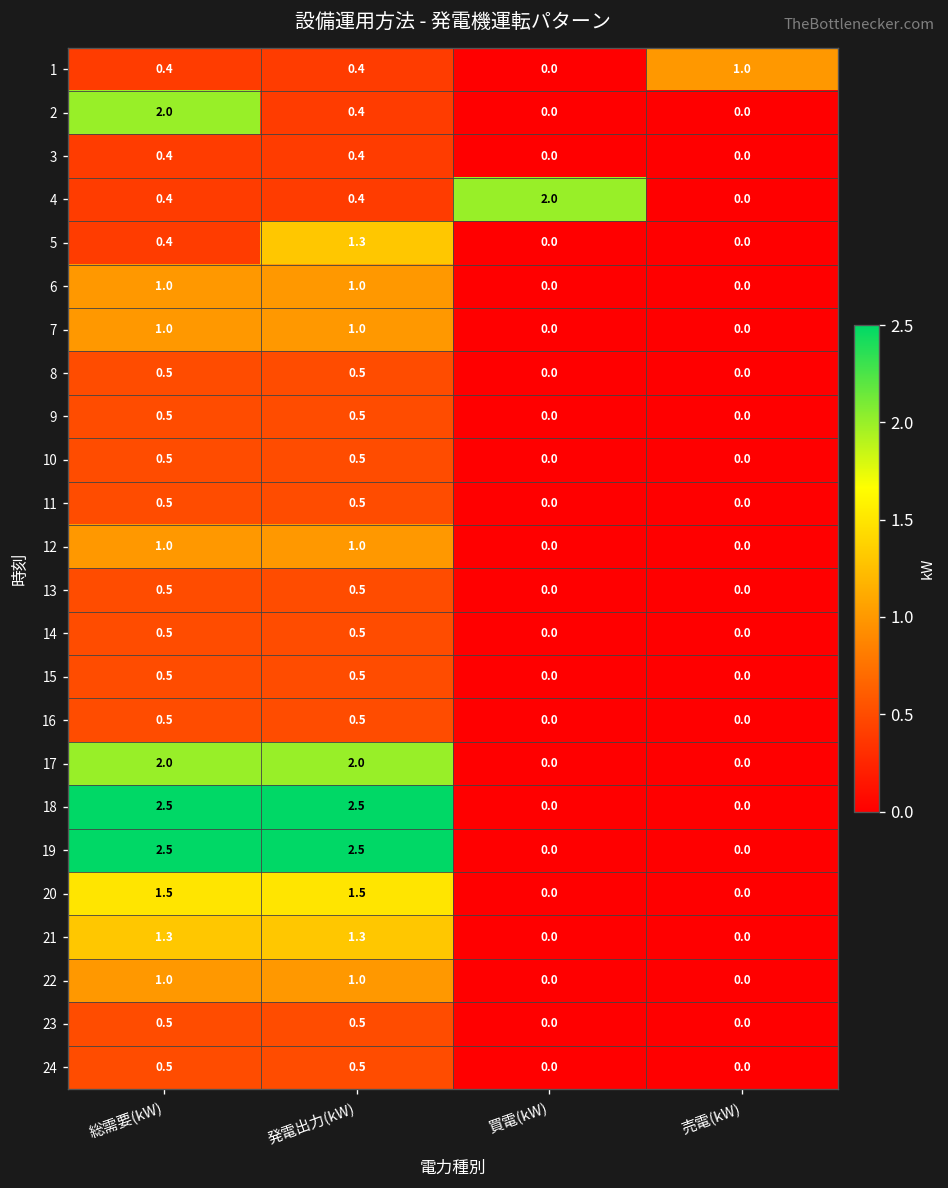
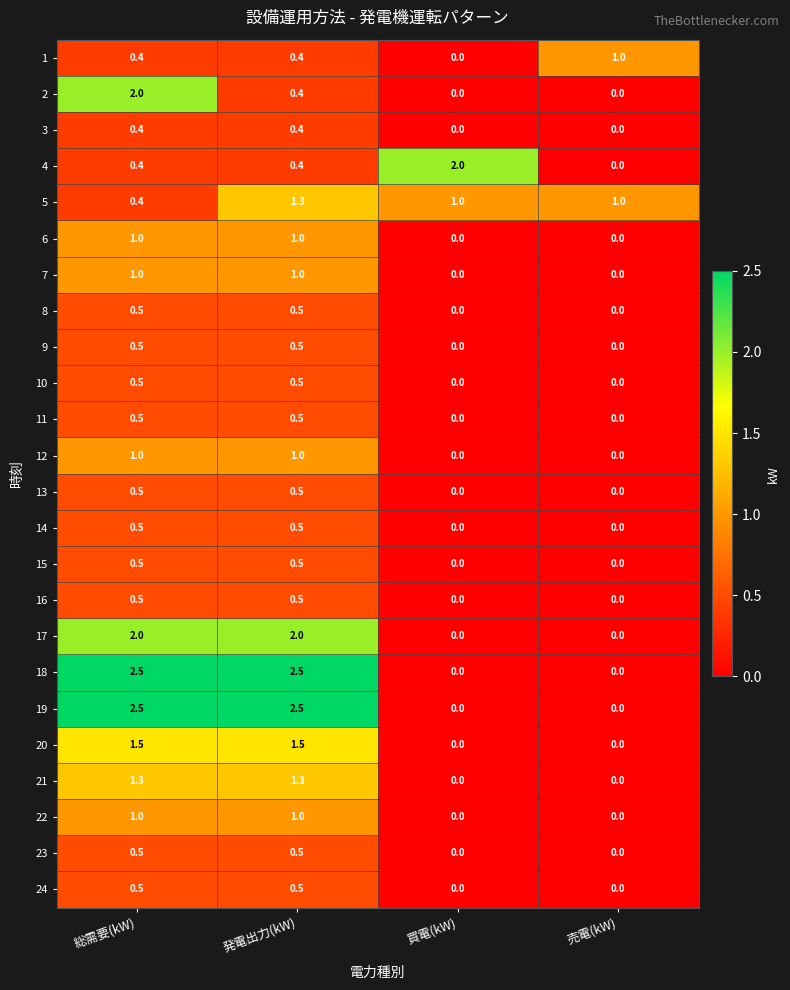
  {
    "1": {
      "総需要(kW)": 0.4,
      "発電出力(kW)": 0.4,
      "買電(kW)": 0.0,
      "売電(kW)": 1.0
    },
    "2": {
      "総需要(kW)": 2.0,
      "発電出力(kW)": 0.4,
      "買電(kW)": 0.0,
      "売電(kW)": 0.0
    },
    "3": {
      "総需要(kW)": 0.4,
      "発電出力(kW)": 0.4,
      "買電(kW)": 0.0,
      "売電(kW)": 0.0
    },
    "4": {
      "総需要(kW)": 0.4,
      "発電出力(kW)": 0.4,
      "買電(kW)": 2.0,
      "売電(kW)": 0.0
    },
    "5": {
      "総需要(kW)": 0.4,
      "発電出力(kW)": 1.3,
-     "買電(kW)": 0.0,
-     "売電(kW)": 0.0
+     "買電(kW)": 1.0,
+     "売電(kW)": 1.0
    },
    "6": {
      "総需要(kW)": 1.0,
      "発電出力(kW)": 1.0,
      "買電(kW)": 0.0,
      "売電(kW)": 0.0
    },
    "7": {
      "総需要(kW)": 1.0,
      "発電出力(kW)": 1.0,
      "買電(kW)": 0.0,
      "売電(kW)": 0.0
    },
    "8": {
      "総需要(kW)": 0.5,
      "発電出力(kW)": 0.5,
      "買電(kW)": 0.0,
      "売電(kW)": 0.0
    },
    "9": {
      "総需要(kW)": 0.5,
      "発電出力(kW)": 0.5,
      "買電(kW)": 0.0,
      "売電(kW)": 0.0
    },
    "10": {
      "総需要(kW)": 0.5,
      "発電出力(kW)": 0.5,
      "買電(kW)": 0.0,
      "売電(kW)": 0.0
    },
    "11": {
      "総需要(kW)": 0.5,
      "発電出力(kW)": 0.5,
      "買電(kW)": 0.0,
      "売電(kW)": 0.0
    },
    "12": {
      "総需要(kW)": 1.0,
      "発電出力(kW)": 1.0,
      "買電(kW)": 0.0,
      "売電(kW)": 0.0
    },
    "13": {
      "総需要(kW)": 0.5,
      "発電出力(kW)": 0.5,
      "買電(kW)": 0.0,
      "売電(kW)": 0.0
    },
    "14": {
      "総需要(kW)": 0.5,
      "発電出力(kW)": 0.5,
      "買電(kW)": 0.0,
      "売電(kW)": 0.0
    },
    "15": {
      "総需要(kW)": 0.5,
      "発電出力(kW)": 0.5,
      "買電(kW)": 0.0,
      "売電(kW)": 0.0
    },
    "16": {
      "総需要(kW)": 0.5,
      "発電出力(kW)": 0.5,
      "買電(kW)": 0.0,
      "売電(kW)": 0.0
    },
    "17": {
      "総需要(kW)": 2.0,
      "発電出力(kW)": 2.0,
      "買電(kW)": 0.0,
      "売電(kW)": 0.0
    },
    "18": {
      "総需要(kW)": 2.5,
      "発電出力(kW)": 2.5,
      "買電(kW)": 0.0,
      "売電(kW)": 0.0
    },
    "19": {
      "総需要(kW)": 2.5,
      "発電出力(kW)": 2.5,
      "買電(kW)": 0.0,
      "売電(kW)": 0.0
    },
    "20": {
      "総需要(kW)": 1.5,
      "発電出力(kW)": 1.5,
      "買電(kW)": 0.0,
      "売電(kW)": 0.0
    },
    "21": {
      "総需要(kW)": 1.3,
      "発電出力(kW)": 1.3,
      "買電(kW)": 0.0,
      "売電(kW)": 0.0
    },
    "22": {
      "総需要(kW)": 1.0,
      "発電出力(kW)": 1.0,
      "買電(kW)": 0.0,
      "売電(kW)": 0.0
    },
    "23": {
      "総需要(kW)": 0.5,
      "発電出力(kW)": 0.5,
      "買電(kW)": 0.0,
      "売電(kW)": 0.0
    },
    "24": {
      "総需要(kW)": 0.5,
      "発電出力(kW)": 0.5,
      "買電(kW)": 0.0,
      "売電(kW)": 0.0
    }
  }
